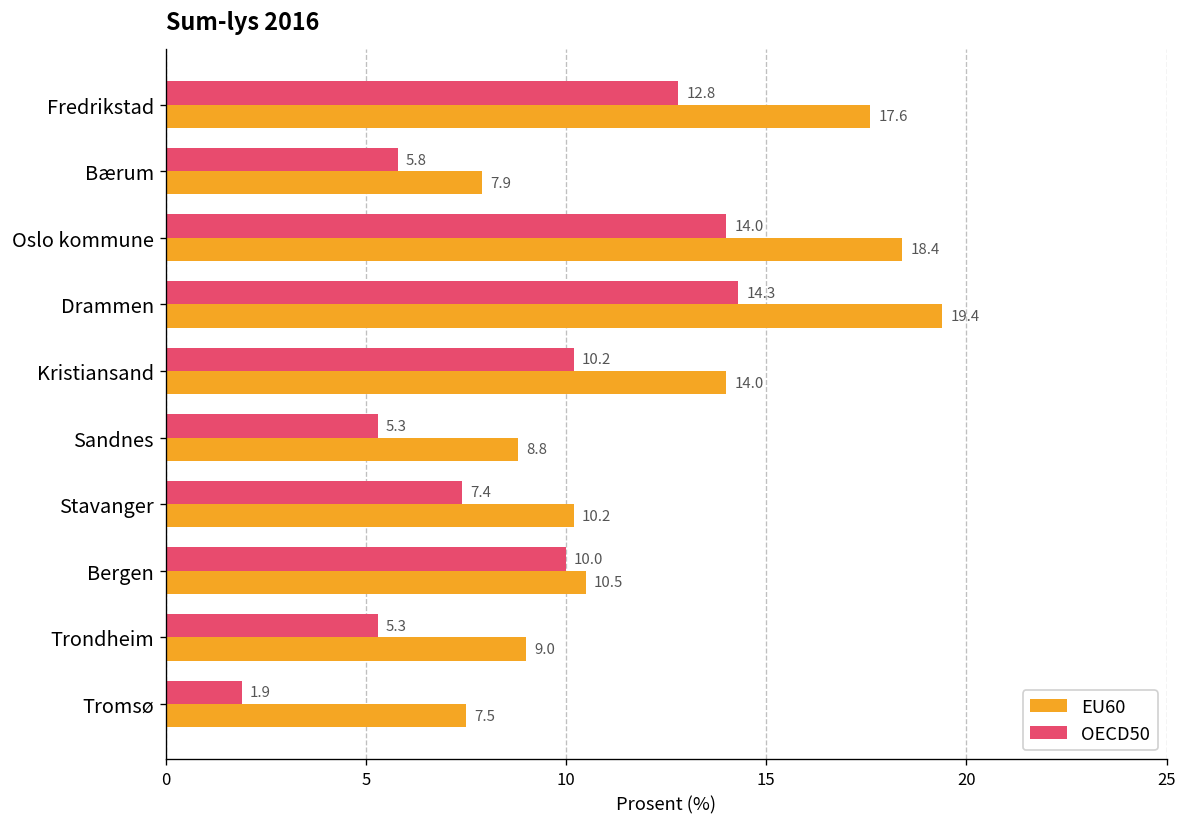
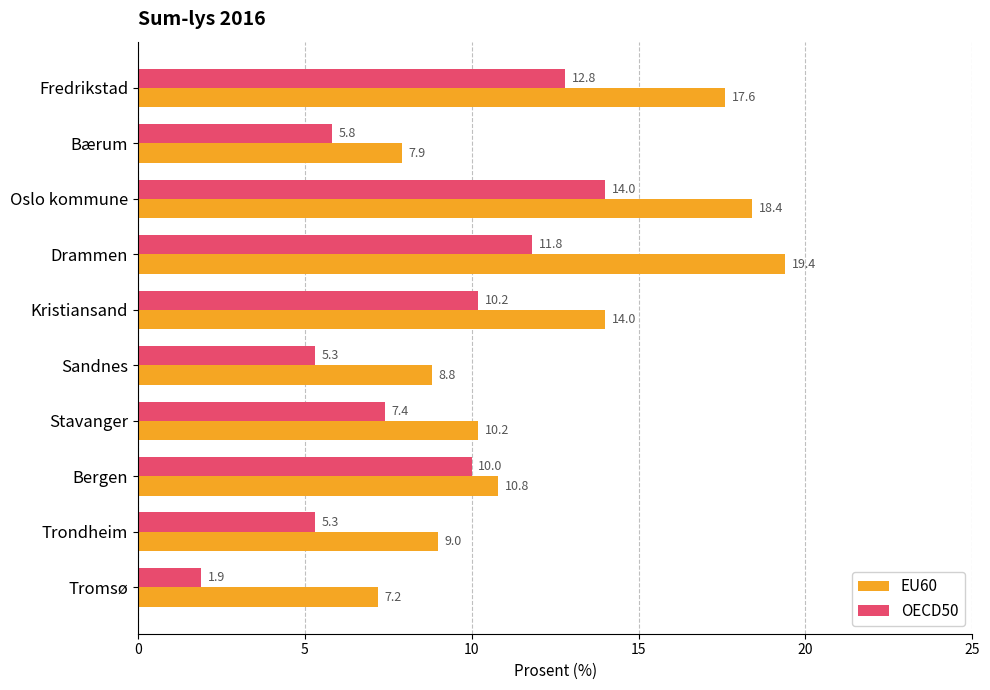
  {
    "EU60": {
      "Fredrikstad": 17.6,
      "Bærum": 7.9,
      "Oslo kommune": 18.4,
      "Drammen": 19.4,
      "Kristiansand": 14.0,
      "Sandnes": 8.8,
      "Stavanger": 10.2,
-     "Bergen": 10.5,
+     "Bergen": 10.8,
      "Trondheim": 9.0,
-     "Tromsø": 7.5
+     "Tromsø": 7.2
    },
    "OECD50": {
      "Fredrikstad": 12.8,
      "Bærum": 5.8,
      "Oslo kommune": 14.0,
-     "Drammen": 14.3,
+     "Drammen": 11.8,
      "Kristiansand": 10.2,
      "Sandnes": 5.3,
      "Stavanger": 7.4,
      "Bergen": 10.0,
      "Trondheim": 5.3,
      "Tromsø": 1.9
    }
  }
